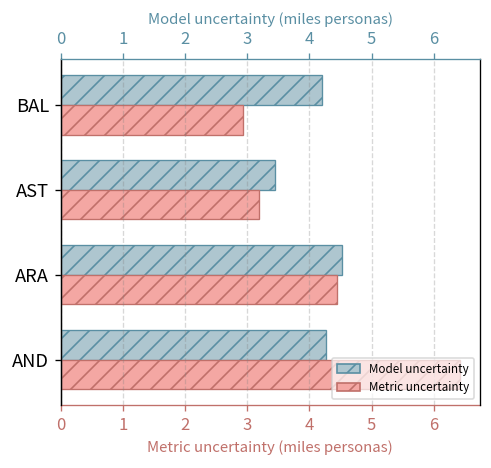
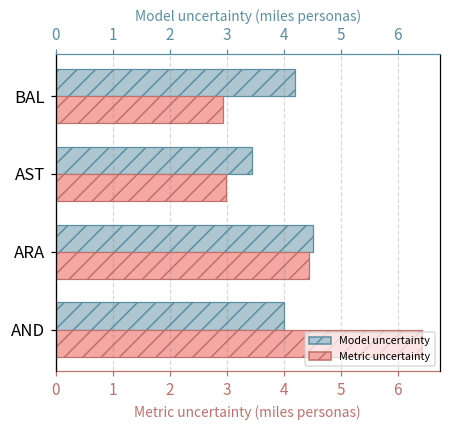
  {
    "Model uncertainty": {
      "BAL": 4.2,
      "AST": 3.4,
      "ARA": 4.5,
-     "AND": 4.3
+     "AND": 4.0
    },
    "Metric uncertainty": {
      "BAL": 2.9,
-     "AST": 3.2,
+     "AST": 3.0,
      "ARA": 4.4
    }
  }
